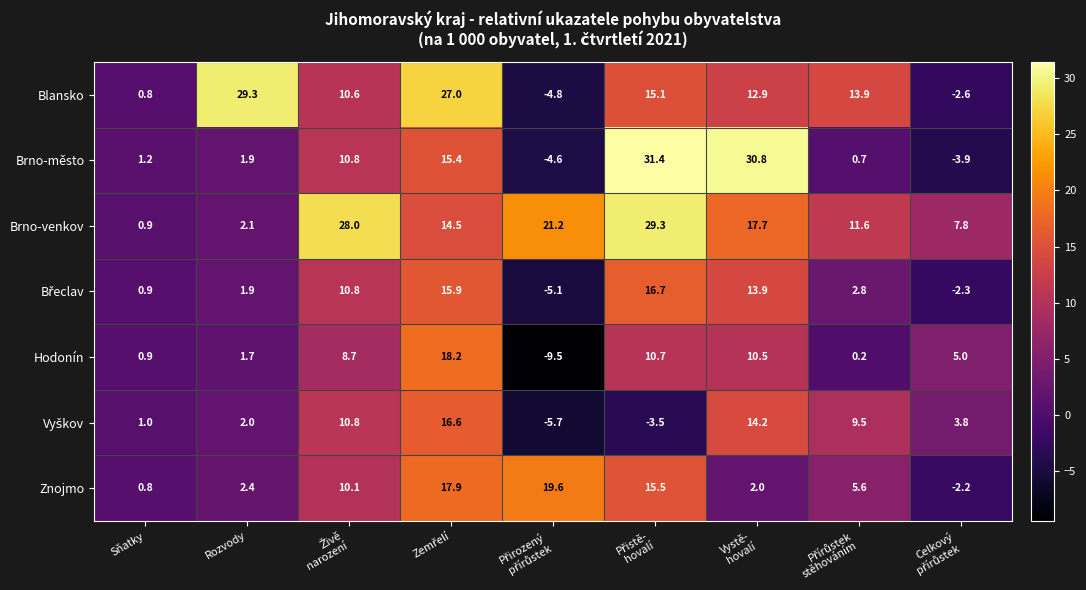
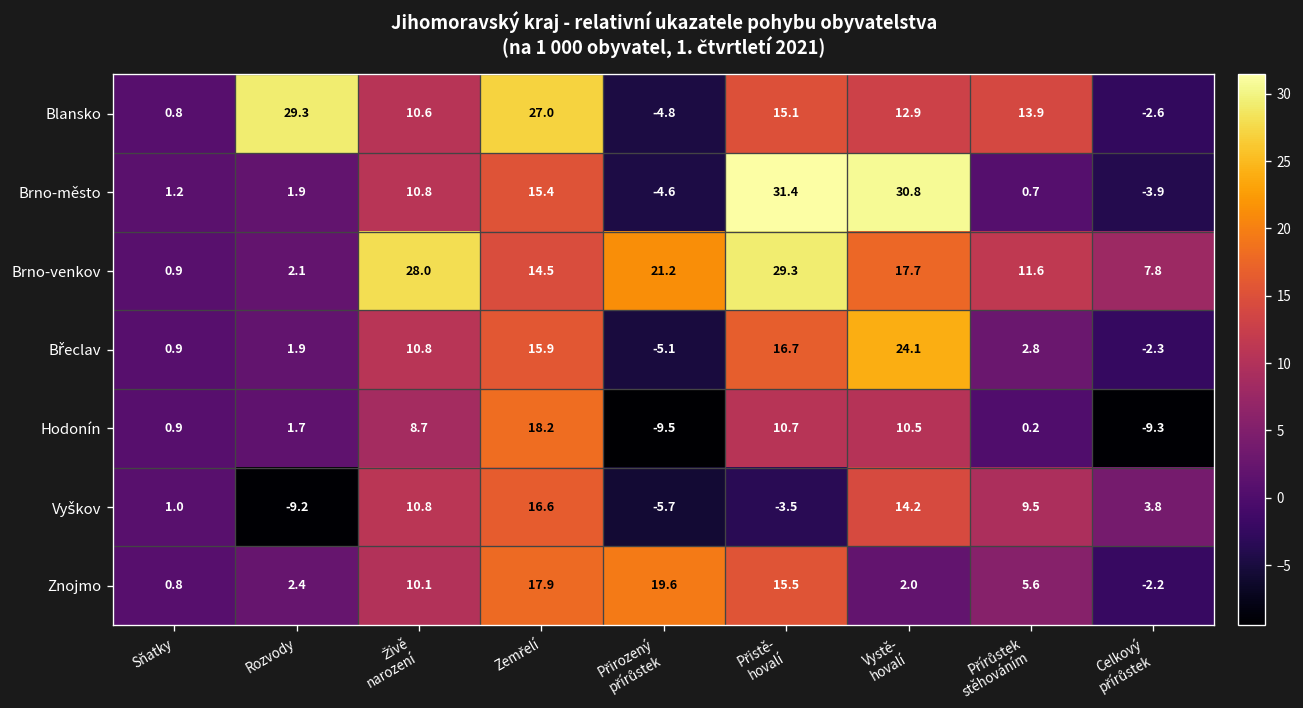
  {
    "Blansko": {
      "Sňatky": 0.8,
      "Rozvody": 29.3,
      "Živě narození": 10.6,
      "Zemřelí": 27.0,
      "Přirozený přírůstek": -4.8,
      "Přistě- hovalí": 15.1,
      "Vystě- hovalí": 12.9,
      "Přírůstek stěhováním": 13.9,
      "Celkový přírůstek": -2.6
    },
    "Brno-město": {
      "Sňatky": 1.2,
      "Rozvody": 1.9,
      "Živě narození": 10.8,
      "Zemřelí": 15.4,
      "Přirozený přírůstek": -4.6,
      "Přistě- hovalí": 31.4,
      "Vystě- hovalí": 30.8,
      "Přírůstek stěhováním": 0.7,
      "Celkový přírůstek": -3.9
    },
    "Brno-venkov": {
      "Sňatky": 0.9,
      "Rozvody": 2.1,
      "Živě narození": 28.0,
      "Zemřelí": 14.5,
      "Přirozený přírůstek": 21.2,
      "Přistě- hovalí": 29.3,
      "Vystě- hovalí": 17.7,
      "Přírůstek stěhováním": 11.6,
      "Celkový přírůstek": 7.8
    },
    "Břeclav": {
      "Sňatky": 0.9,
      "Rozvody": 1.9,
      "Živě narození": 10.8,
      "Zemřelí": 15.9,
      "Přirozený přírůstek": -5.1,
      "Přistě- hovalí": 16.7,
-     "Vystě- hovalí": 13.9,
+     "Vystě- hovalí": 24.1,
      "Přírůstek stěhováním": 2.8,
      "Celkový přírůstek": -2.3
    },
    "Hodonín": {
      "Sňatky": 0.9,
      "Rozvody": 1.7,
      "Živě narození": 8.7,
      "Zemřelí": 18.2,
      "Přirozený přírůstek": -9.5,
      "Přistě- hovalí": 10.7,
      "Vystě- hovalí": 10.5,
      "Přírůstek stěhováním": 0.2,
-     "Celkový přírůstek": 5.0
+     "Celkový přírůstek": -9.3
    },
    "Vyškov": {
      "Sňatky": 1.0,
-     "Rozvody": 2.0,
+     "Rozvody": -9.2,
      "Živě narození": 10.8,
      "Zemřelí": 16.6,
      "Přirozený přírůstek": -5.7,
      "Přistě- hovalí": -3.5,
      "Vystě- hovalí": 14.2,
      "Přírůstek stěhováním": 9.5,
      "Celkový přírůstek": 3.8
    },
    "Znojmo": {
      "Sňatky": 0.8,
      "Rozvody": 2.4,
      "Živě narození": 10.1,
      "Zemřelí": 17.9,
      "Přirozený přírůstek": 19.6,
      "Přistě- hovalí": 15.5,
      "Vystě- hovalí": 2.0,
      "Přírůstek stěhováním": 5.6,
      "Celkový přírůstek": -2.2
    }
  }
